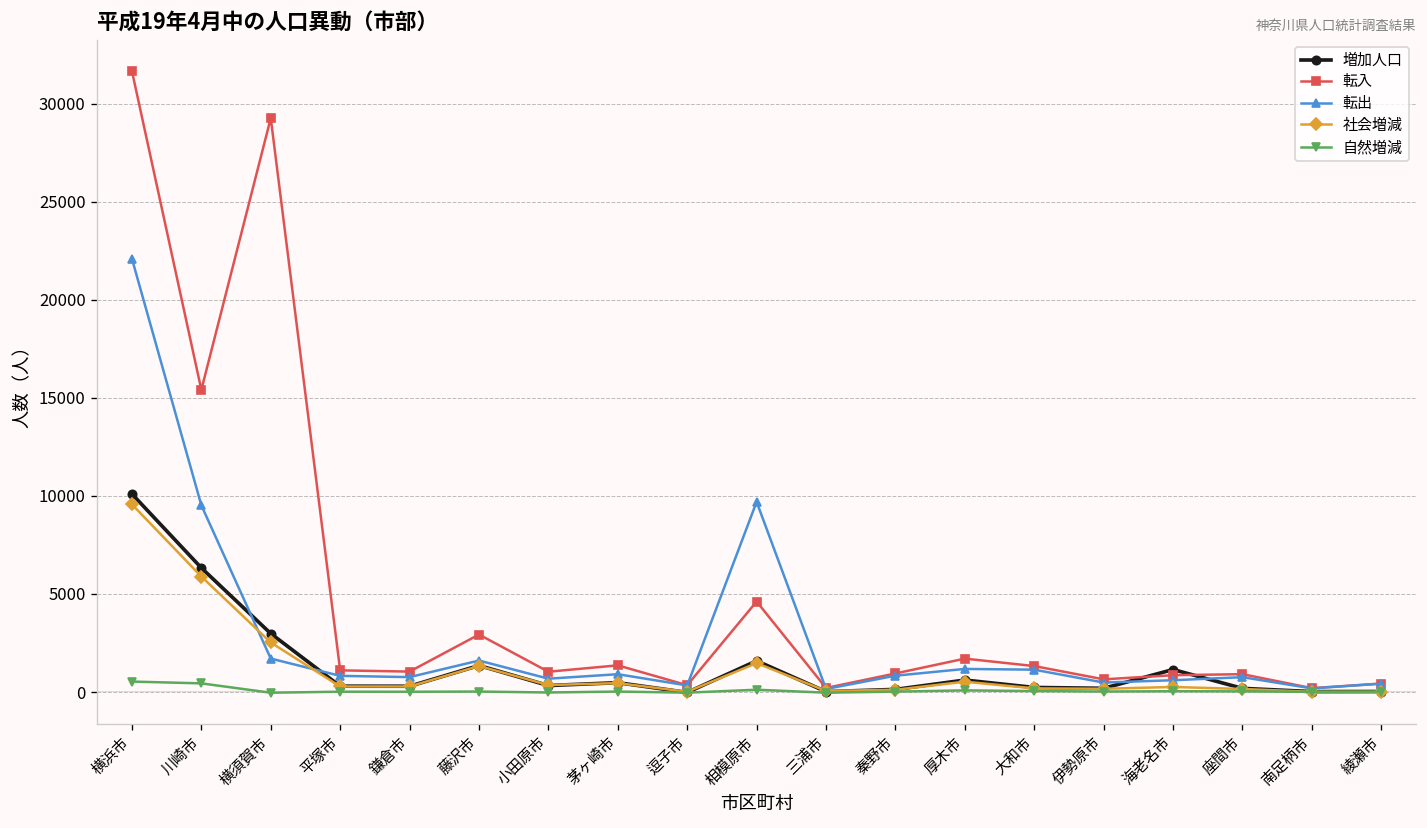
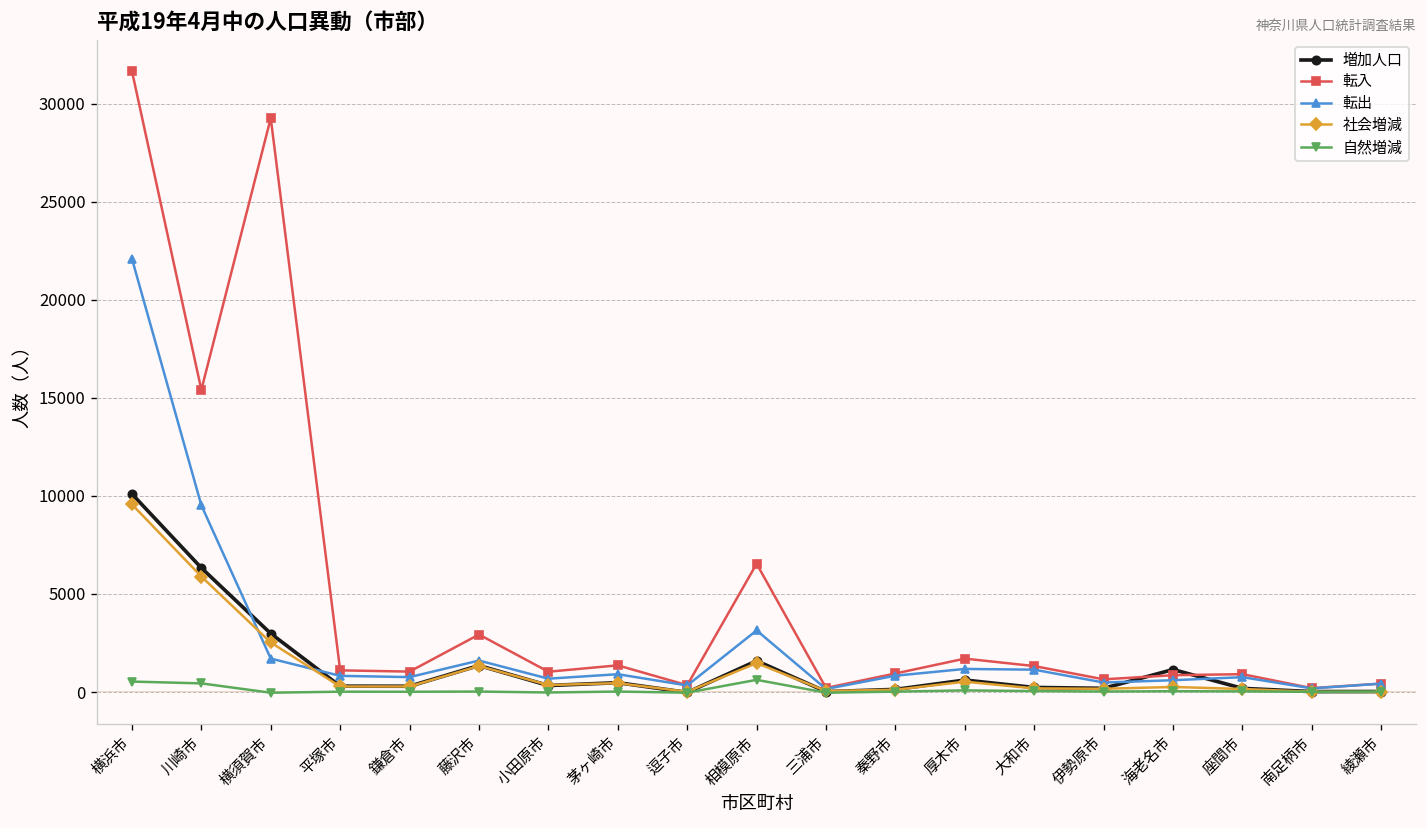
  {
    "増加人口": {
      "横浜市": 10100,
      "川崎市": 6300,
      "横須賀市": 3000,
      "海老名市": 1100
    },
    "転入": {
      "横浜市": 31700,
      "川崎市": 15400,
      "横須賀市": 29300,
      "平塚市": 1100,
      "鎌倉市": 1000,
      "藤沢市": 2900,
      "小田原市": 1000,
      "茅ヶ崎市": 1400,
-     "相模原市": 4600,
+     "相模原市": 6500,
      "厚木市": 1700,
      "大和市": 1300,
      "伊勢原市": 600,
      "海老名市": 900
    },
    "転出": {
      "横浜市": 22100,
      "川崎市": 9500,
      "横須賀市": 1700,
      "平塚市": 800,
      "鎌倉市": 800,
      "藤沢市": 1600,
      "小田原市": 700,
      "茅ヶ崎市": 900,
-     "相模原市": 9700,
+     "相模原市": 3100,
      "厚木市": 1200,
      "大和市": 1100,
      "伊勢原市": 500,
      "海老名市": 600
    },
    "社会増減": {
      "横浜市": 9600,
      "川崎市": 5900,
      "横須賀市": 2500,
      "海老名市": 300
    },
    "自然増減": {
      "横浜市": 500,
      "川崎市": 400,
      "横須賀市": 0,
      "平塚市": 0,
      "鎌倉市": 0,
      "藤沢市": 0,
      "小田原市": 0,
      "茅ヶ崎市": 0,
-     "相模原市": 100,
+     "相模原市": 600,
      "厚木市": 100,
      "海老名市": 0
    }
  }
